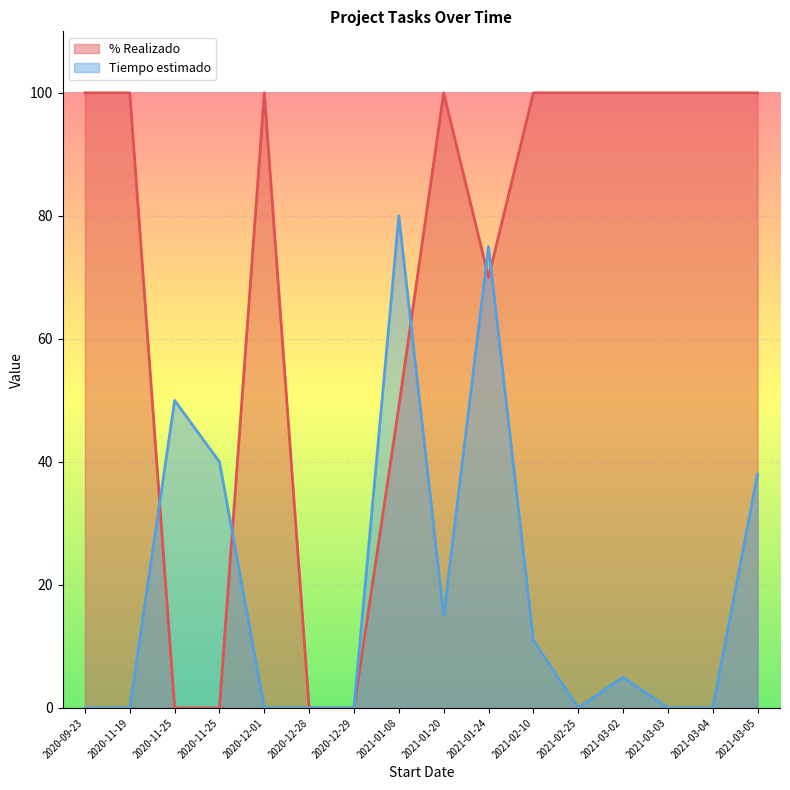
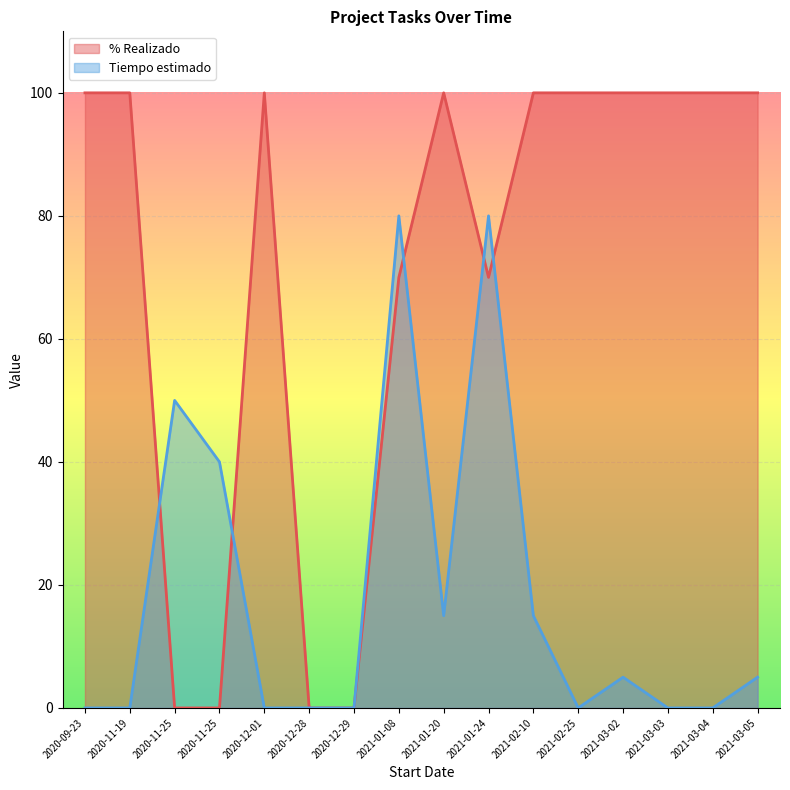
  {
    "% Realizado": {
      "2020-09-23": 100,
      "2020-11-19": 100,
      "2020-12-01": 100,
-     "2021-01-08": 49,
+     "2021-01-08": 70,
      "2021-01-20": 100,
      "2021-01-24": 70,
      "2021-02-10": 100,
      "2021-02-25": 100,
      "2021-03-02": 100,
      "2021-03-03": 100,
      "2021-03-04": 100,
      "2021-03-05": 100
    },
    "Tiempo estimado": {
      "2020-09-23": 0,
      "2020-11-19": 0,
      "2020-12-01": 0,
      "2021-01-08": 80,
      "2021-01-20": 15,
-     "2021-01-24": 75,
-     "2021-02-10": 11,
+     "2021-01-24": 80,
+     "2021-02-10": 15,
      "2021-02-25": 0,
      "2021-03-02": 5,
      "2021-03-03": 0,
      "2021-03-04": 0,
-     "2021-03-05": 38
+     "2021-03-05": 5
    }
  }
